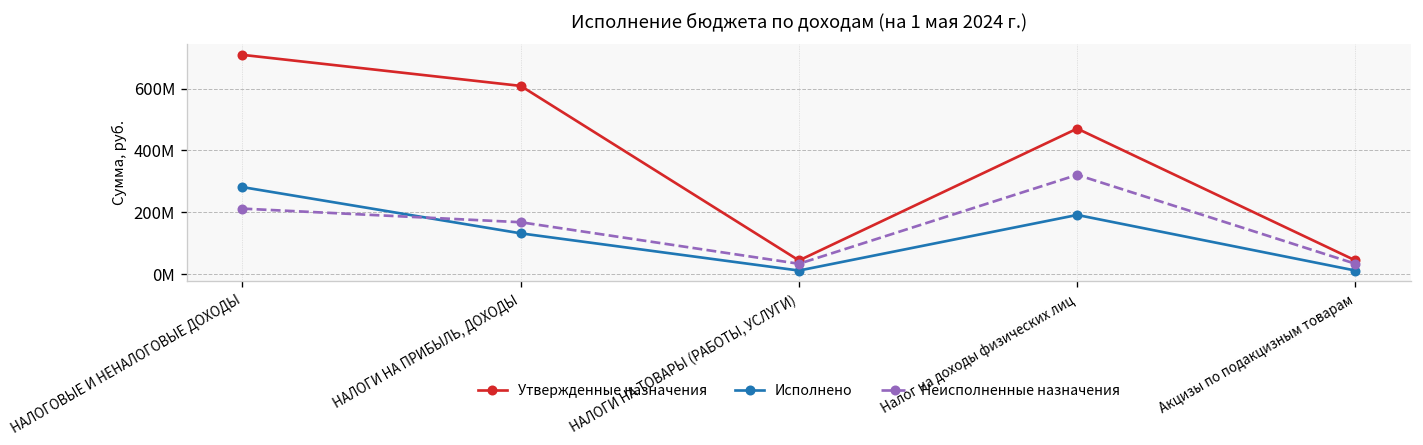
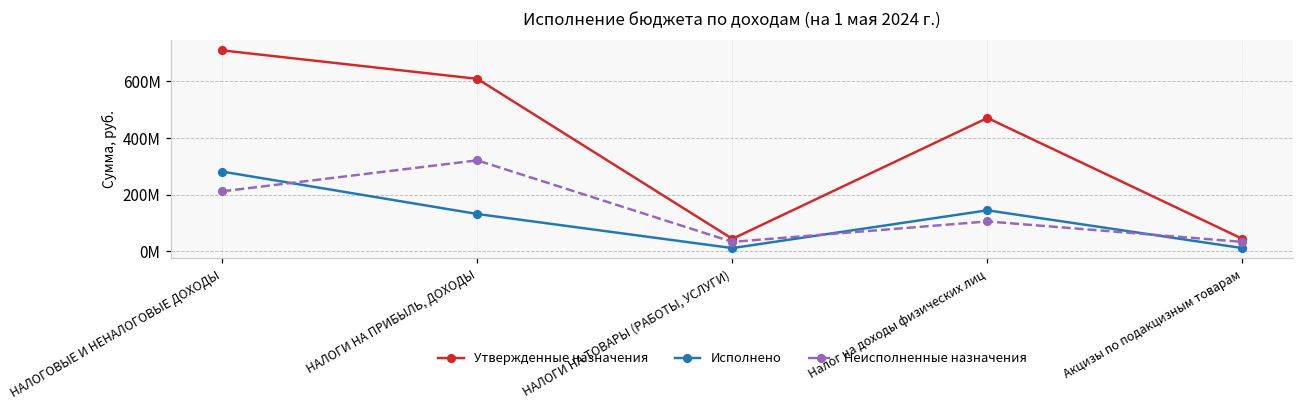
  {
    "Утвержденные назначения": {
      "НАЛОГОВЫЕ И НЕНАЛОГОВЫЕ ДОХОДЫ": 710000000,
      "НАЛОГИ НА ПРИБЫЛЬ, ДОХОДЫ": 610000000,
      "НАЛОГИ НА ТОВАРЫ (РАБОТЫ, УСЛУГИ)": 40000000,
      "Налог на доходы физических лиц": 470000000,
      "Акцизы по подакцизным товарам": 40000000
    },
    "Исполнено": {
      "НАЛОГОВЫЕ И НЕНАЛОГОВЫЕ ДОХОДЫ": 280000000,
      "НАЛОГИ НА ПРИБЫЛЬ, ДОХОДЫ": 130000000,
      "НАЛОГИ НА ТОВАРЫ (РАБОТЫ, УСЛУГИ)": 10000000,
-     "Налог на доходы физических лиц": 190000000,
+     "Налог на доходы физических лиц": 140000000,
      "Акцизы по подакцизным товарам": 10000000
    },
    "Неисполненные назначения": {
      "НАЛОГОВЫЕ И НЕНАЛОГОВЫЕ ДОХОДЫ": 210000000,
-     "НАЛОГИ НА ПРИБЫЛЬ, ДОХОДЫ": 170000000,
+     "НАЛОГИ НА ПРИБЫЛЬ, ДОХОДЫ": 320000000,
      "НАЛОГИ НА ТОВАРЫ (РАБОТЫ, УСЛУГИ)": 30000000,
-     "Налог на доходы физических лиц": 320000000,
+     "Налог на доходы физических лиц": 100000000,
      "Акцизы по подакцизным товарам": 30000000
    }
  }
